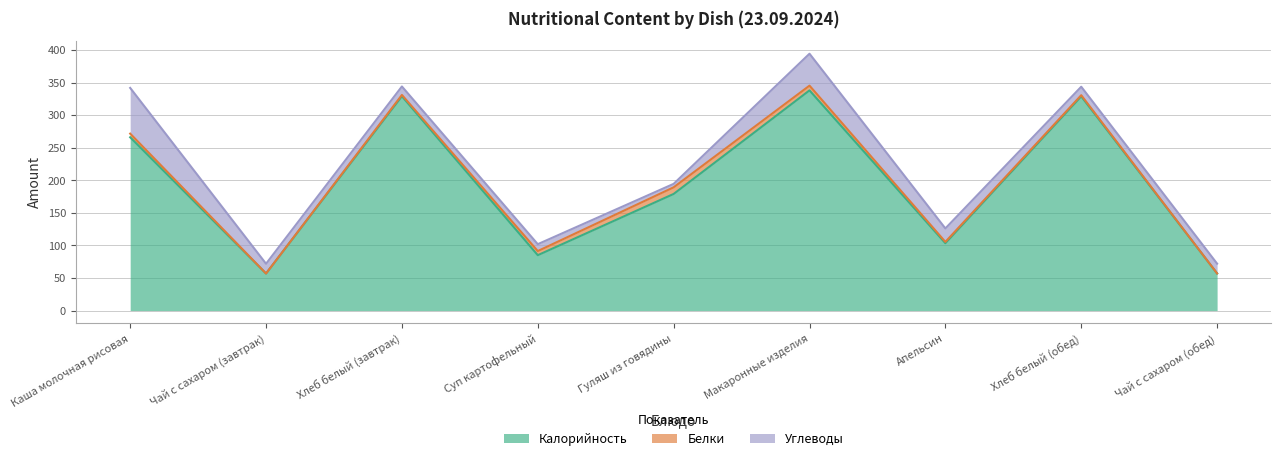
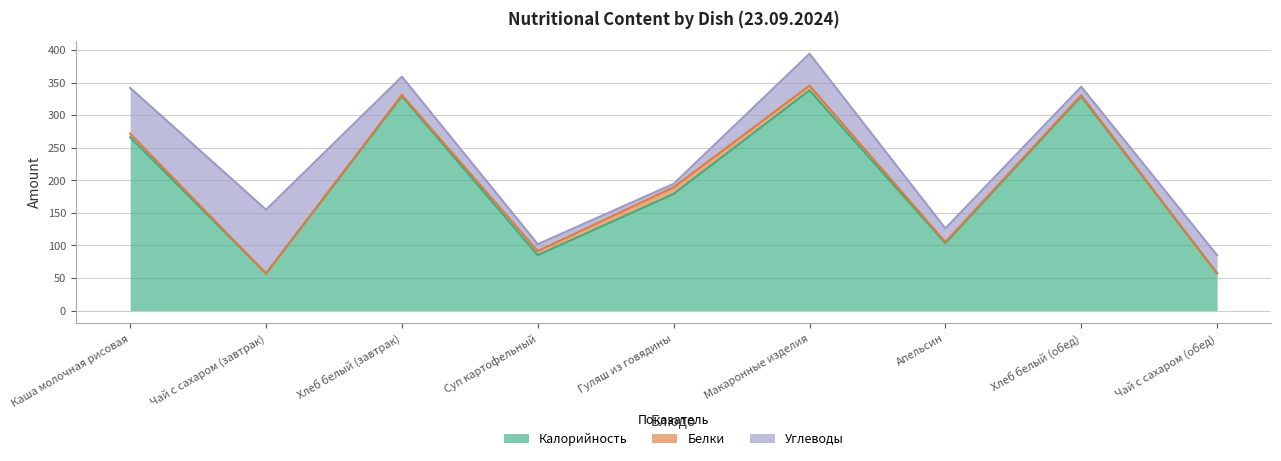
  {
    "Калорийность": {
      "Каша молочная рисовая": 270,
      "Суп картофельный": 90,
      "Гуляш из говядины": 180,
      "Макаронные изделия": 340
    },
    "Белки": {
      "Каша молочная рисовая": 10,
      "Суп картофельный": 10,
      "Гуляш из говядины": 10,
      "Макаронные изделия": 10
    },
    "Углеводы": {
      "Каша молочная рисовая": 70,
-     "Чай с сахаром (завтрак)": 10,
-     "Хлеб белый (завтрак)": 10,
+     "Чай с сахаром (завтрак)": 100,
+     "Хлеб белый (завтрак)": 30,
      "Суп картофельный": 10,
      "Гуляш из говядины": 10,
      "Макаронные изделия": 50,
      "Апельсин": 20,
      "Хлеб белый (обед)": 10,
-     "Чай с сахаром (обед)": 20
+     "Чай с сахаром (обед)": 30
    }
  }
